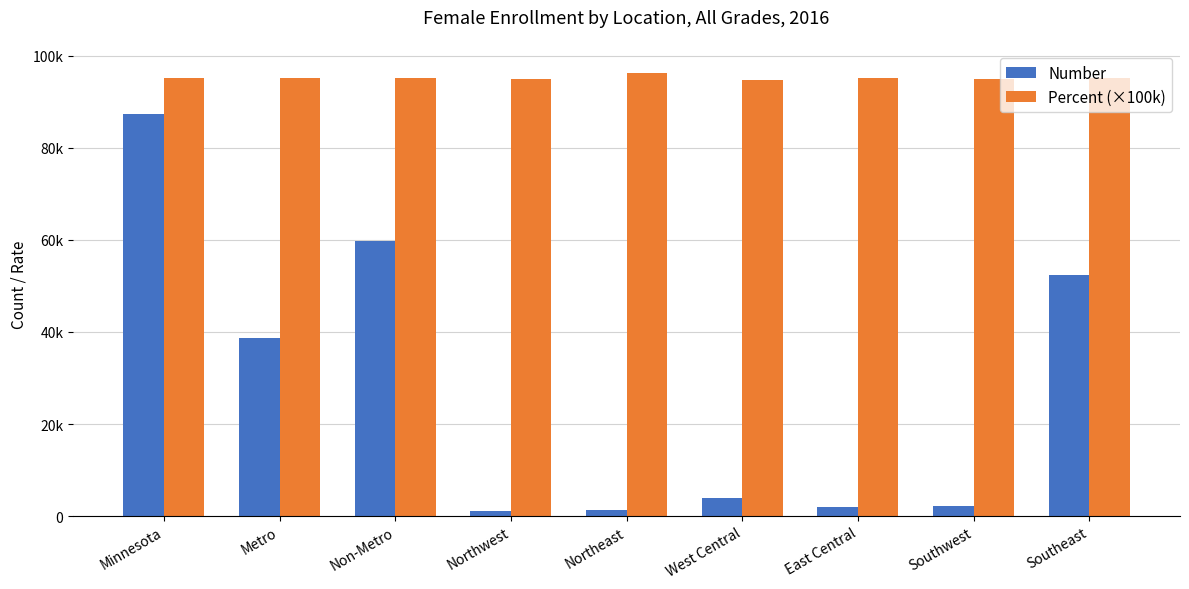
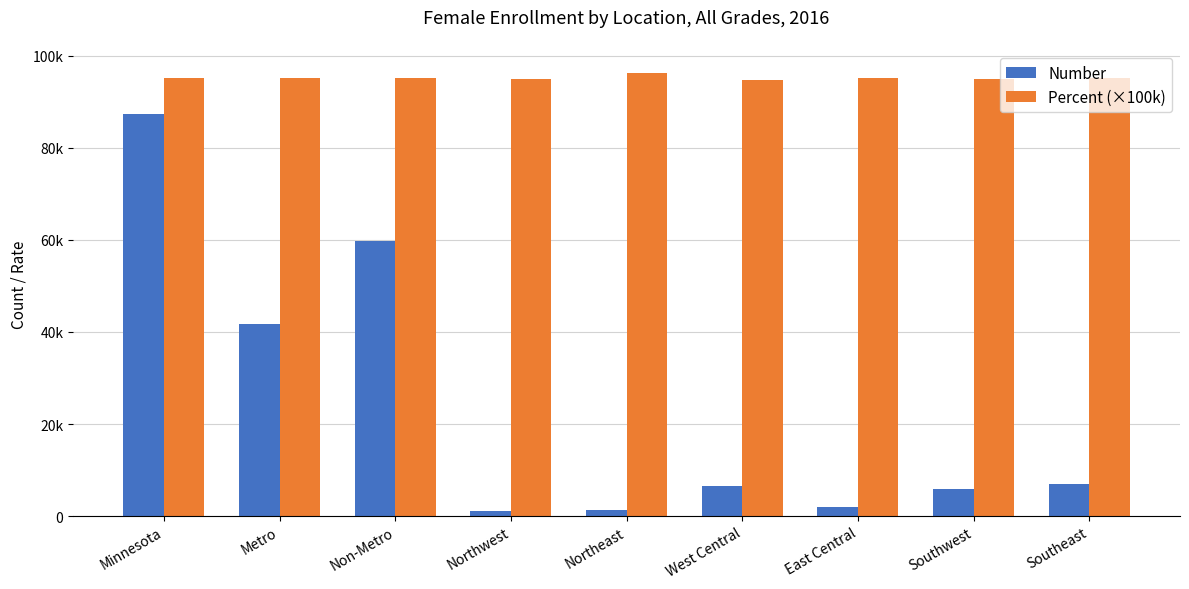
  {
    "Number": {
      "Minnesota": 87000,
-     "Metro": 39000,
+     "Metro": 42000,
      "Non-Metro": 60000,
      "Northwest": 1000,
      "Northeast": 1000,
-     "West Central": 4000,
+     "West Central": 7000,
      "East Central": 2000,
-     "Southwest": 2000,
-     "Southeast": 52000
+     "Southwest": 6000,
+     "Southeast": 7000
    },
    "Percent (×100k)": {
      "Minnesota": 95000,
      "Metro": 95000,
      "Non-Metro": 95000,
      "Northwest": 95000,
      "Northeast": 96000,
      "West Central": 95000,
      "East Central": 95000,
      "Southwest": 95000
    }
  }
